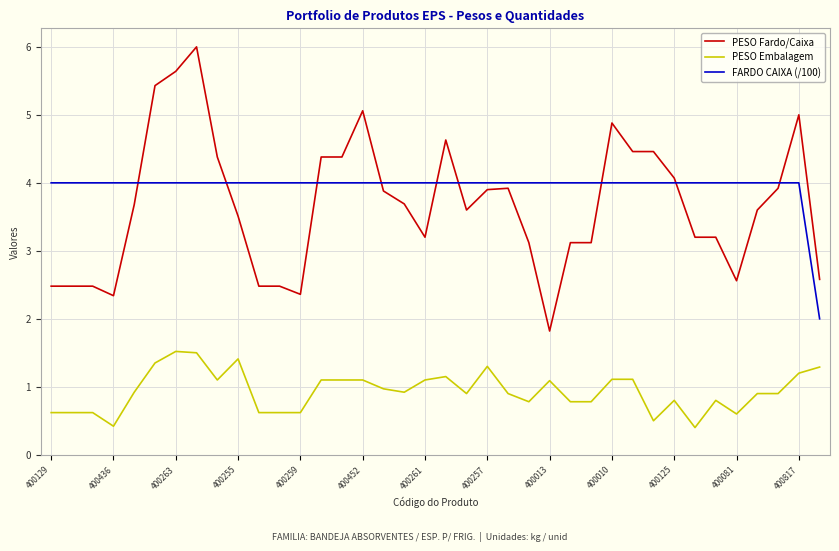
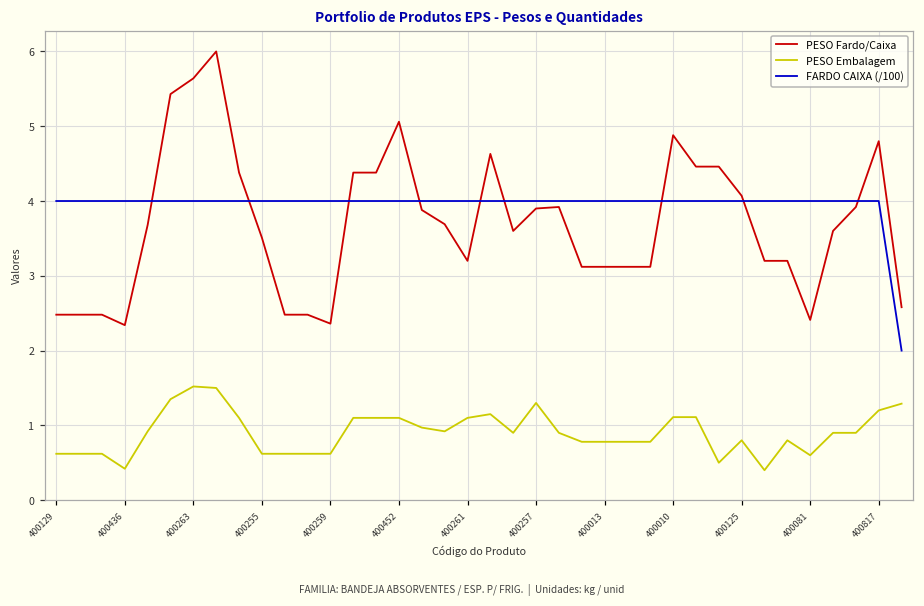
  {
    "PESO Fardo/Caixa": {
      "400129": 2.5,
      "400436": 2.3,
      "400263": 5.6,
      "400255": 3.5,
      "400259": 2.4,
      "400452": 5.1,
      "400261": 3.2,
      "400257": 3.9,
-     "400013": 1.8,
+     "400013": 3.1,
      "400010": 4.9,
      "400125": 4.1,
-     "400081": 2.6,
-     "400817": 5.0
+     "400081": 2.4,
+     "400817": 4.8
    },
    "PESO Embalagem": {
      "400129": 0.6,
      "400436": 0.4,
      "400263": 1.5,
-     "400255": 1.4,
+     "400255": 0.6,
      "400259": 0.6,
      "400452": 1.1,
      "400261": 1.1,
      "400257": 1.3,
-     "400013": 1.1,
+     "400013": 0.8,
      "400010": 1.1,
      "400125": 0.8,
      "400081": 0.6,
      "400817": 1.2
    },
    "FARDO CAIXA (/100)": {
      "400129": 4.0,
      "400436": 4.0,
      "400263": 4.0,
      "400255": 4.0,
      "400259": 4.0,
      "400452": 4.0,
      "400261": 4.0,
      "400257": 4.0,
      "400013": 4.0,
      "400010": 4.0,
      "400125": 4.0,
      "400081": 4.0,
      "400817": 4.0
    }
  }
